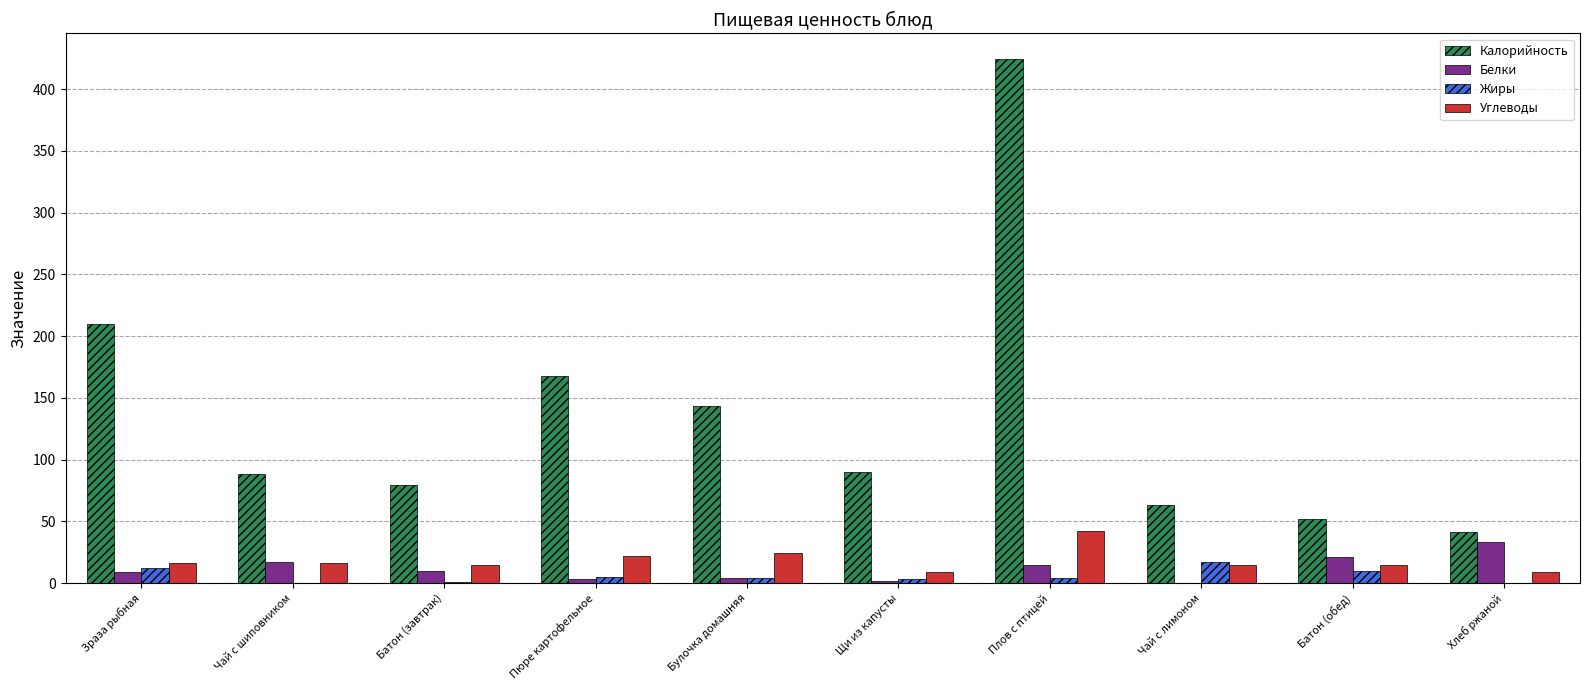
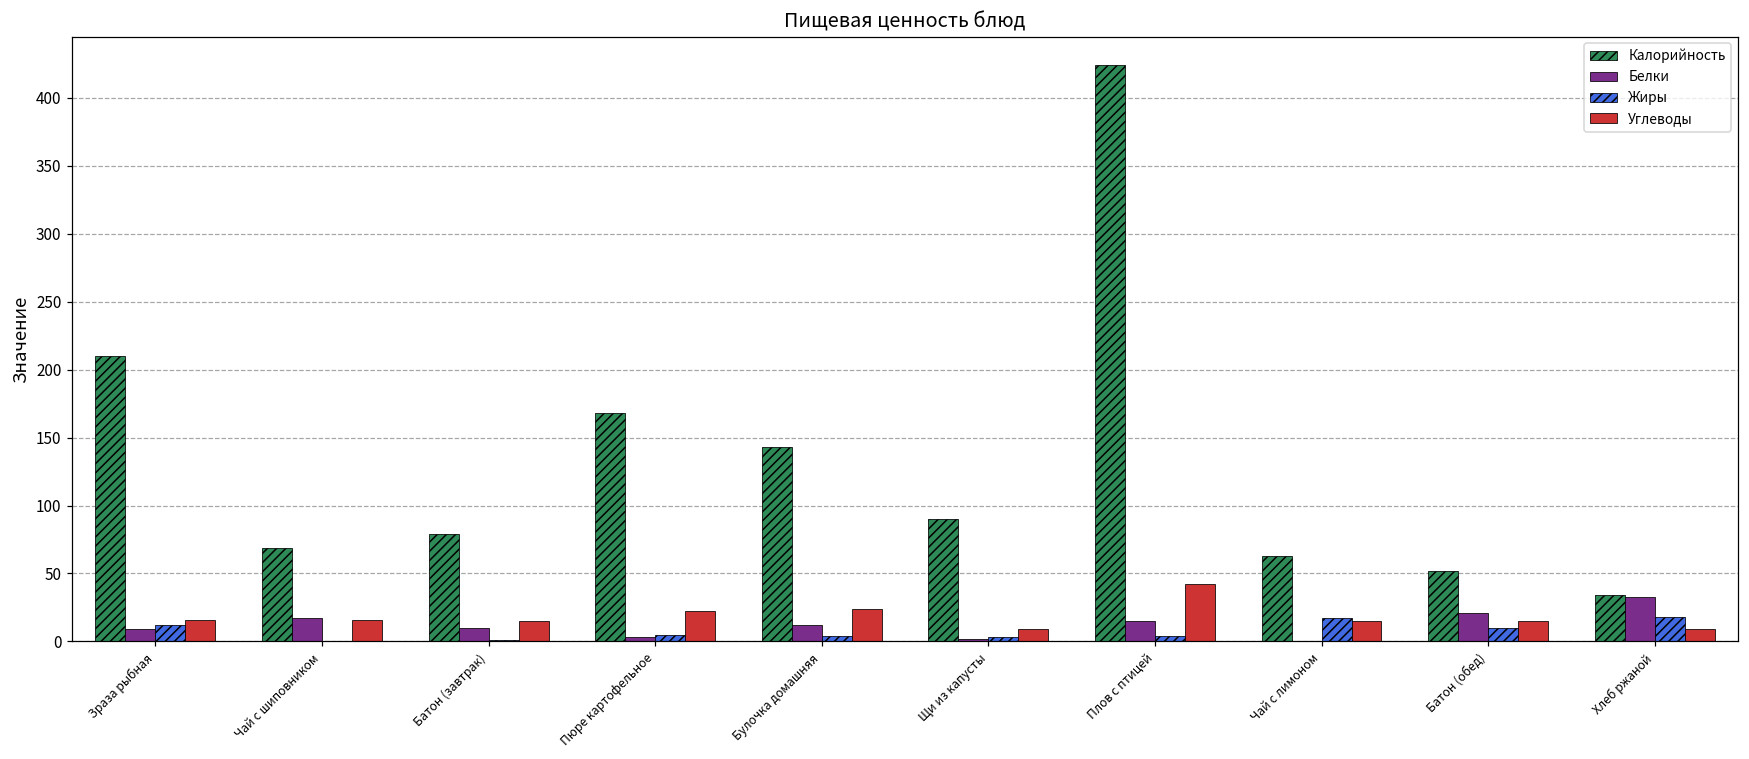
  {
    "Калорийность": {
      "Зраза рыбная": 210,
-     "Чай с шиповником": 88,
+     "Чай с шиповником": 69,
      "Батон (завтрак)": 79,
      "Пюре картофельное": 168,
      "Булочка домашняя": 143,
      "Щи из капусты": 90,
      "Плов с птицей": 424,
      "Чай с лимоном": 63,
      "Батон (обед)": 52,
-     "Хлеб ржаной": 41
+     "Хлеб ржаной": 34
    },
    "Белки": {
      "Зраза рыбная": 9,
      "Чай с шиповником": 17,
      "Батон (завтрак)": 10,
      "Пюре картофельное": 3,
-     "Булочка домашняя": 4,
+     "Булочка домашняя": 12,
      "Плов с птицей": 15,
      "Чай с лимоном": 0,
      "Батон (обед)": 21,
      "Хлеб ржаной": 33
    },
    "Жиры": {
      "Зраза рыбная": 12,
      "Чай с шиповником": 0,
      "Пюре картофельное": 5,
      "Булочка домашняя": 4,
      "Щи из капусты": 3,
      "Плов с птицей": 4,
      "Чай с лимоном": 17,
      "Батон (обед)": 10,
-     "Хлеб ржаной": 0
+     "Хлеб ржаной": 18
    },
    "Углеводы": {
      "Зраза рыбная": 16,
      "Чай с шиповником": 16,
      "Батон (завтрак)": 15,
      "Пюре картофельное": 22,
      "Булочка домашняя": 24,
      "Щи из капусты": 9,
      "Плов с птицей": 42,
      "Чай с лимоном": 15,
      "Батон (обед)": 15,
      "Хлеб ржаной": 9
    }
  }
